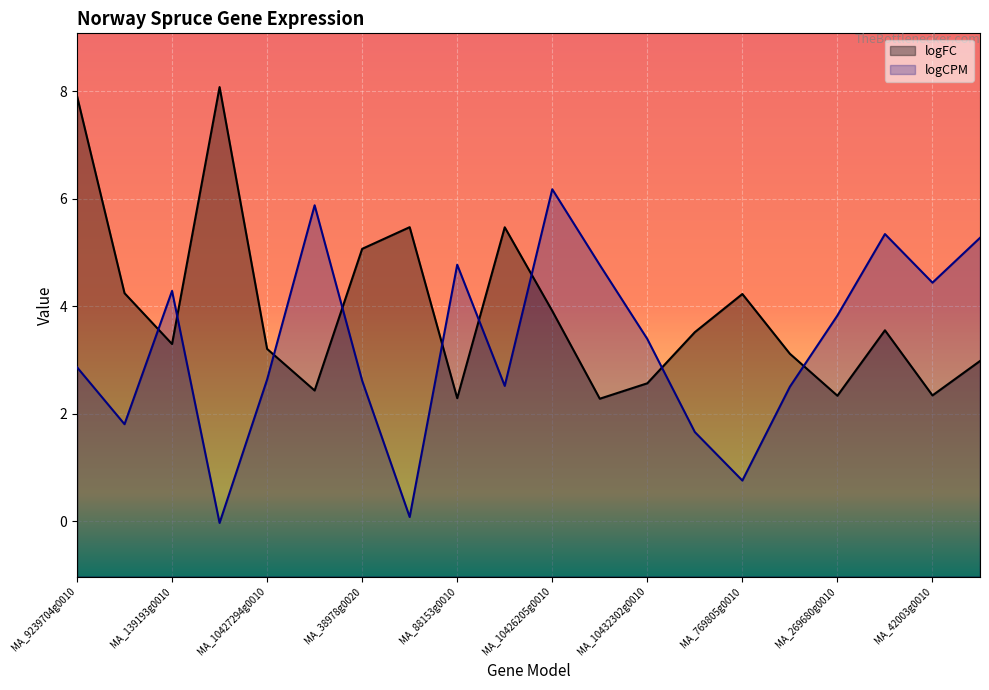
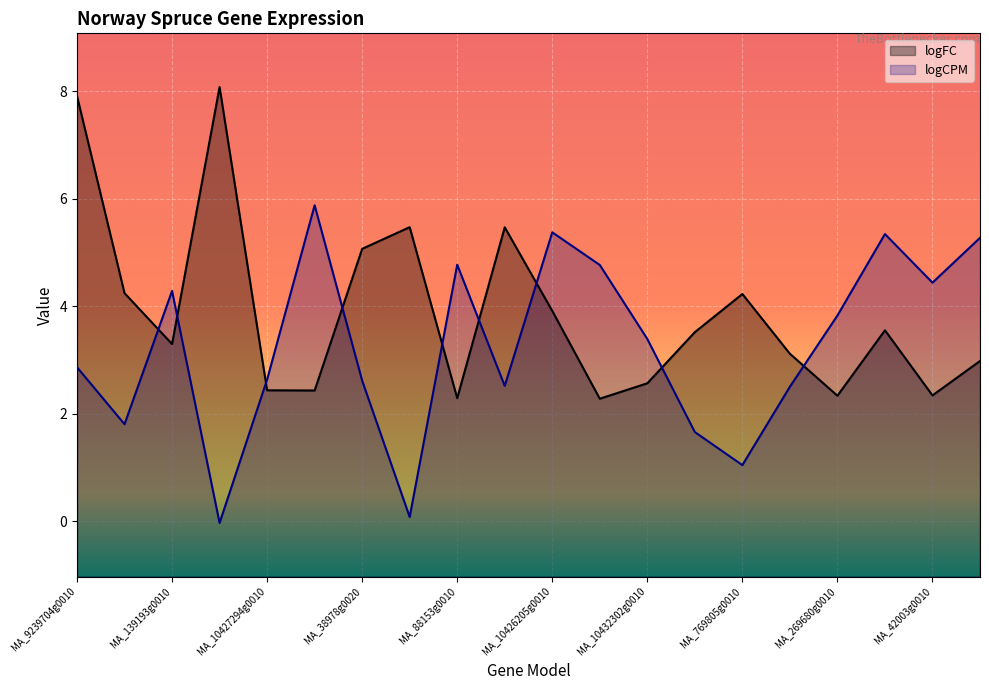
  {
    "logFC": {
      "MA_9239704g0010": 7.9,
      "MA_139193g0010": 3.3,
-     "MA_10427294g0010": 3.2,
+     "MA_10427294g0010": 2.4,
      "MA_38978g0020": 5.1,
      "MA_88153g0010": 2.3,
      "MA_10426205g0010": 3.9,
      "MA_10432302g0010": 2.6,
      "MA_769805g0010": 4.2,
      "MA_269680g0010": 2.3,
      "MA_42003g0010": 2.3
    },
    "logCPM": {
      "MA_9239704g0010": 2.9,
      "MA_139193g0010": 4.3,
      "MA_10427294g0010": 2.6,
      "MA_38978g0020": 2.6,
      "MA_88153g0010": 4.8,
-     "MA_10426205g0010": 6.2,
+     "MA_10426205g0010": 5.4,
      "MA_10432302g0010": 3.4,
-     "MA_769805g0010": 0.8,
+     "MA_769805g0010": 1.0,
      "MA_269680g0010": 3.8,
      "MA_42003g0010": 4.4
    }
  }
